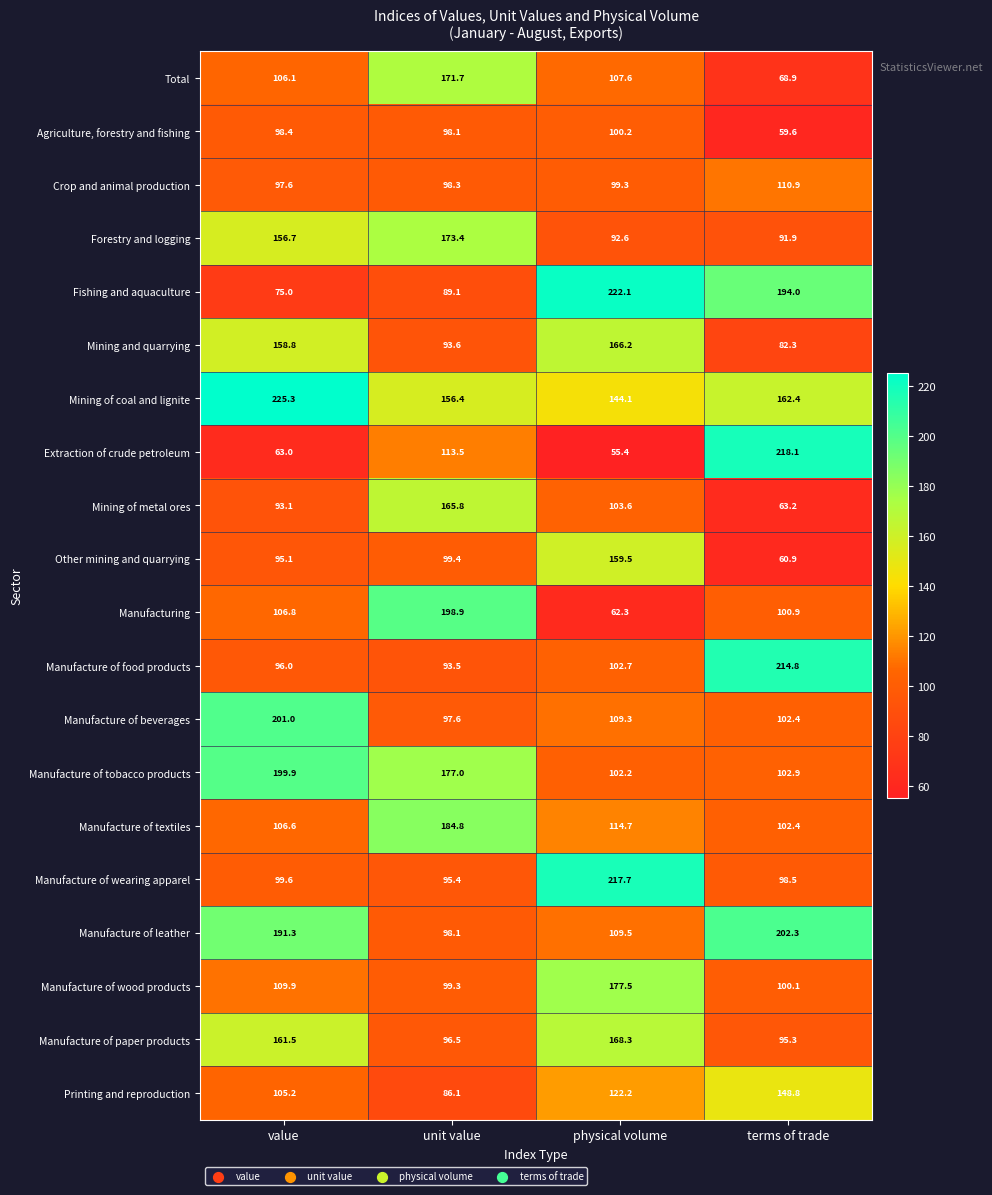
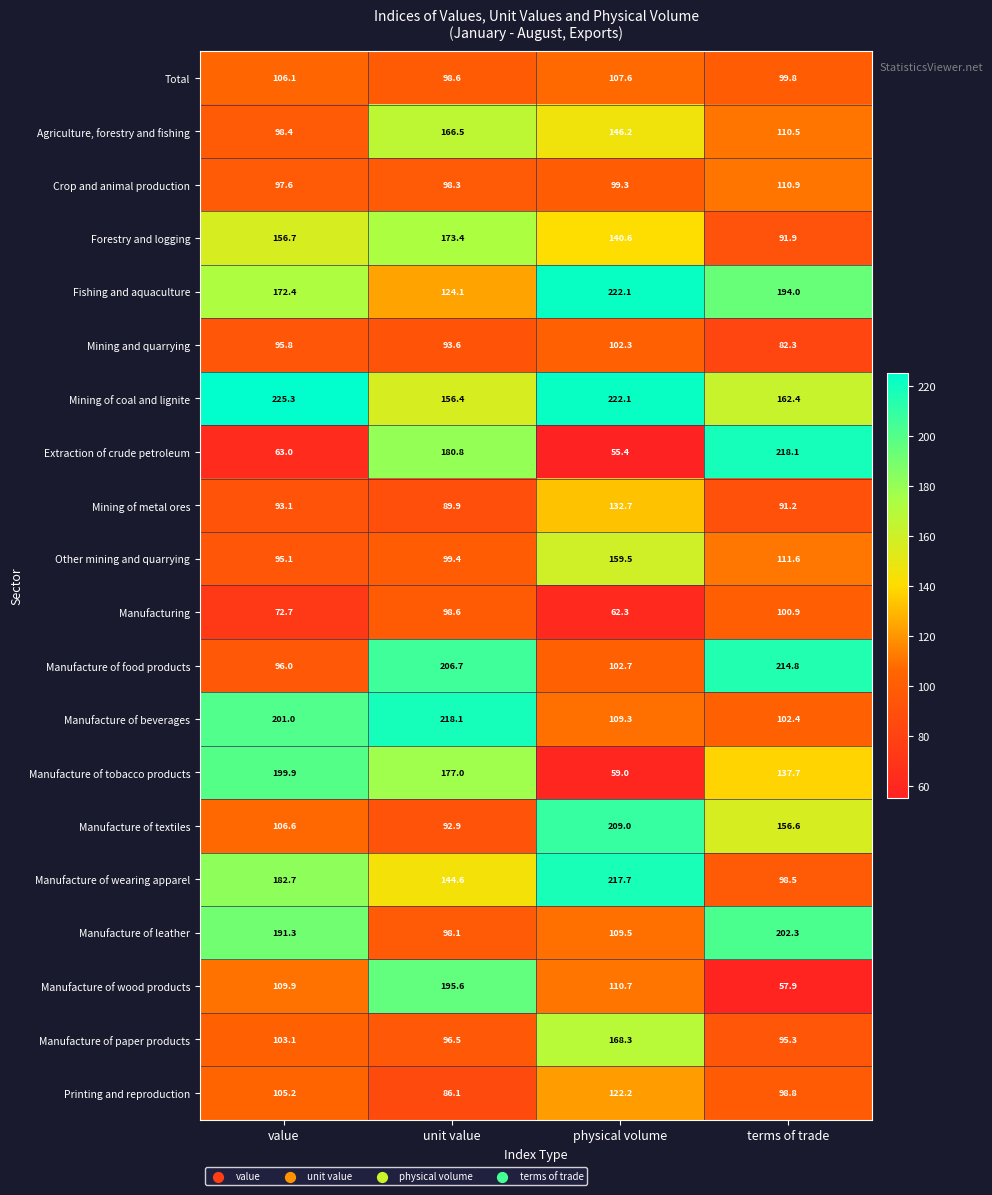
  {
    "Total": {
      "value": 106.1,
-     "unit value": 171.7,
+     "unit value": 98.6,
      "physical volume": 107.6,
-     "terms of trade": 68.9
+     "terms of trade": 99.8
    },
    "Agriculture, forestry and fishing": {
      "value": 98.4,
-     "unit value": 98.1,
-     "physical volume": 100.2,
-     "terms of trade": 59.6
+     "unit value": 166.5,
+     "physical volume": 146.2,
+     "terms of trade": 110.5
    },
    "Crop and animal production": {
      "value": 97.6,
      "unit value": 98.3,
      "physical volume": 99.3,
      "terms of trade": 110.9
    },
    "Forestry and logging": {
      "value": 156.7,
      "unit value": 173.4,
-     "physical volume": 92.6,
+     "physical volume": 140.6,
      "terms of trade": 91.9
    },
    "Fishing and aquaculture": {
-     "value": 75.0,
-     "unit value": 89.1,
+     "value": 172.4,
+     "unit value": 124.1,
      "physical volume": 222.1,
      "terms of trade": 194.0
    },
    "Mining and quarrying": {
-     "value": 158.8,
+     "value": 95.8,
      "unit value": 93.6,
-     "physical volume": 166.2,
+     "physical volume": 102.3,
      "terms of trade": 82.3
    },
    "Mining of coal and lignite": {
      "value": 225.3,
      "unit value": 156.4,
-     "physical volume": 144.1,
+     "physical volume": 222.1,
      "terms of trade": 162.4
    },
    "Extraction of crude petroleum": {
      "value": 63.0,
-     "unit value": 113.5,
+     "unit value": 180.8,
      "physical volume": 55.4,
      "terms of trade": 218.1
    },
    "Mining of metal ores": {
      "value": 93.1,
-     "unit value": 165.8,
-     "physical volume": 103.6,
-     "terms of trade": 63.2
+     "unit value": 89.9,
+     "physical volume": 132.7,
+     "terms of trade": 91.2
    },
    "Other mining and quarrying": {
      "value": 95.1,
      "unit value": 99.4,
      "physical volume": 159.5,
-     "terms of trade": 60.9
+     "terms of trade": 111.6
    },
    "Manufacturing": {
-     "value": 106.8,
-     "unit value": 198.9,
+     "value": 72.7,
+     "unit value": 98.6,
      "physical volume": 62.3,
      "terms of trade": 100.9
    },
    "Manufacture of food products": {
      "value": 96.0,
-     "unit value": 93.5,
+     "unit value": 206.7,
      "physical volume": 102.7,
      "terms of trade": 214.8
    },
    "Manufacture of beverages": {
      "value": 201.0,
-     "unit value": 97.6,
+     "unit value": 218.1,
      "physical volume": 109.3,
      "terms of trade": 102.4
    },
    "Manufacture of tobacco products": {
      "value": 199.9,
      "unit value": 177.0,
-     "physical volume": 102.2,
-     "terms of trade": 102.9
+     "physical volume": 59.0,
+     "terms of trade": 137.7
    },
    "Manufacture of textiles": {
      "value": 106.6,
-     "unit value": 184.8,
-     "physical volume": 114.7,
-     "terms of trade": 102.4
+     "unit value": 92.9,
+     "physical volume": 209.0,
+     "terms of trade": 156.6
    },
    "Manufacture of wearing apparel": {
-     "value": 99.6,
-     "unit value": 95.4,
+     "value": 182.7,
+     "unit value": 144.6,
      "physical volume": 217.7,
      "terms of trade": 98.5
    },
    "Manufacture of leather": {
      "value": 191.3,
      "unit value": 98.1,
      "physical volume": 109.5,
      "terms of trade": 202.3
    },
    "Manufacture of wood products": {
      "value": 109.9,
-     "unit value": 99.3,
-     "physical volume": 177.5,
-     "terms of trade": 100.1
+     "unit value": 195.6,
+     "physical volume": 110.7,
+     "terms of trade": 57.9
    },
    "Manufacture of paper products": {
-     "value": 161.5,
+     "value": 103.1,
      "unit value": 96.5,
      "physical volume": 168.3,
      "terms of trade": 95.3
    },
    "Printing and reproduction": {
      "value": 105.2,
      "unit value": 86.1,
      "physical volume": 122.2,
-     "terms of trade": 148.8
+     "terms of trade": 98.8
    }
  }
